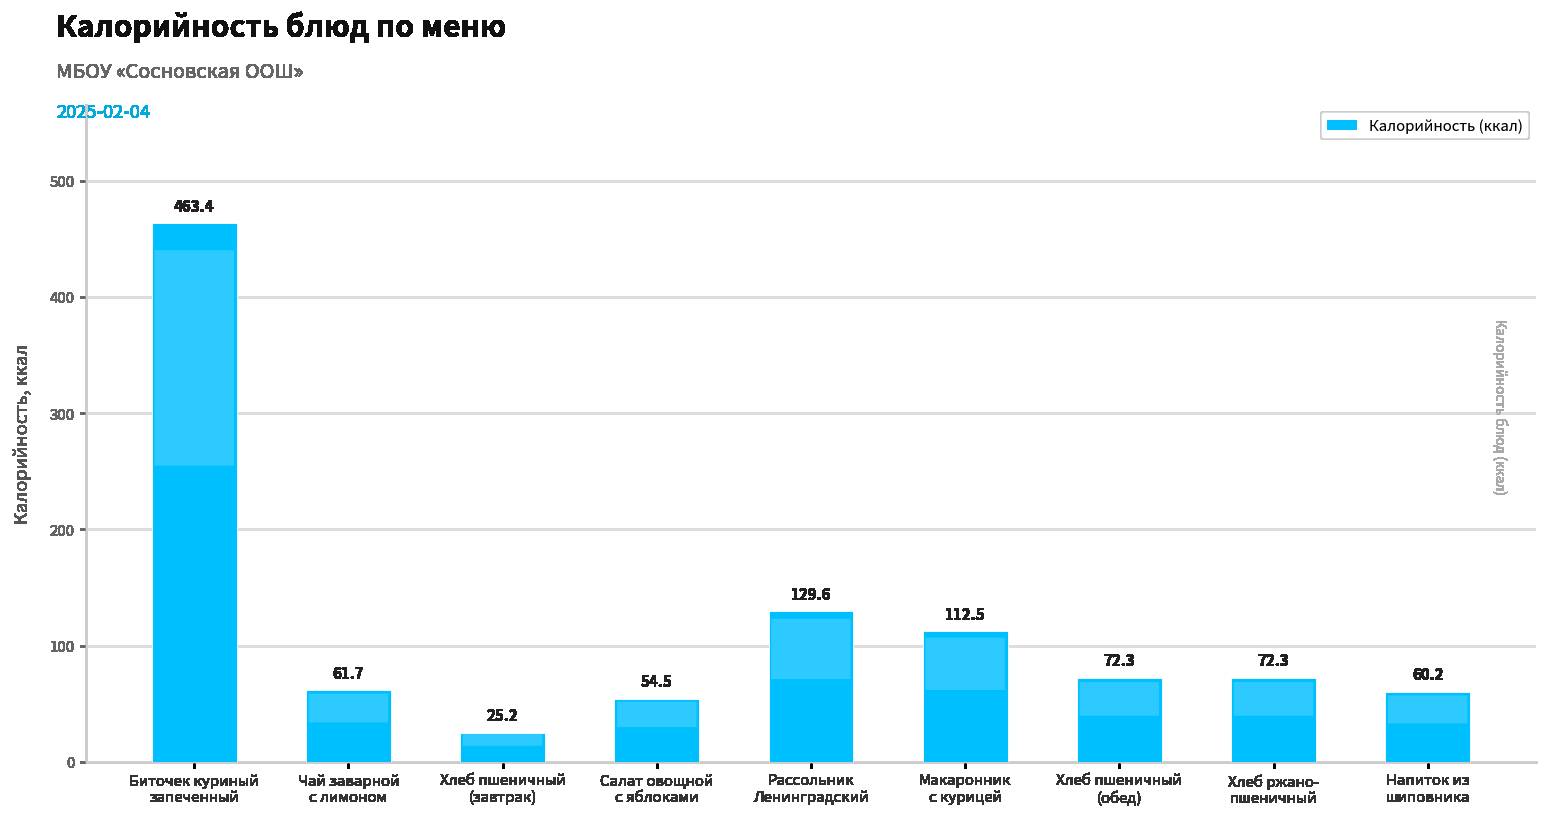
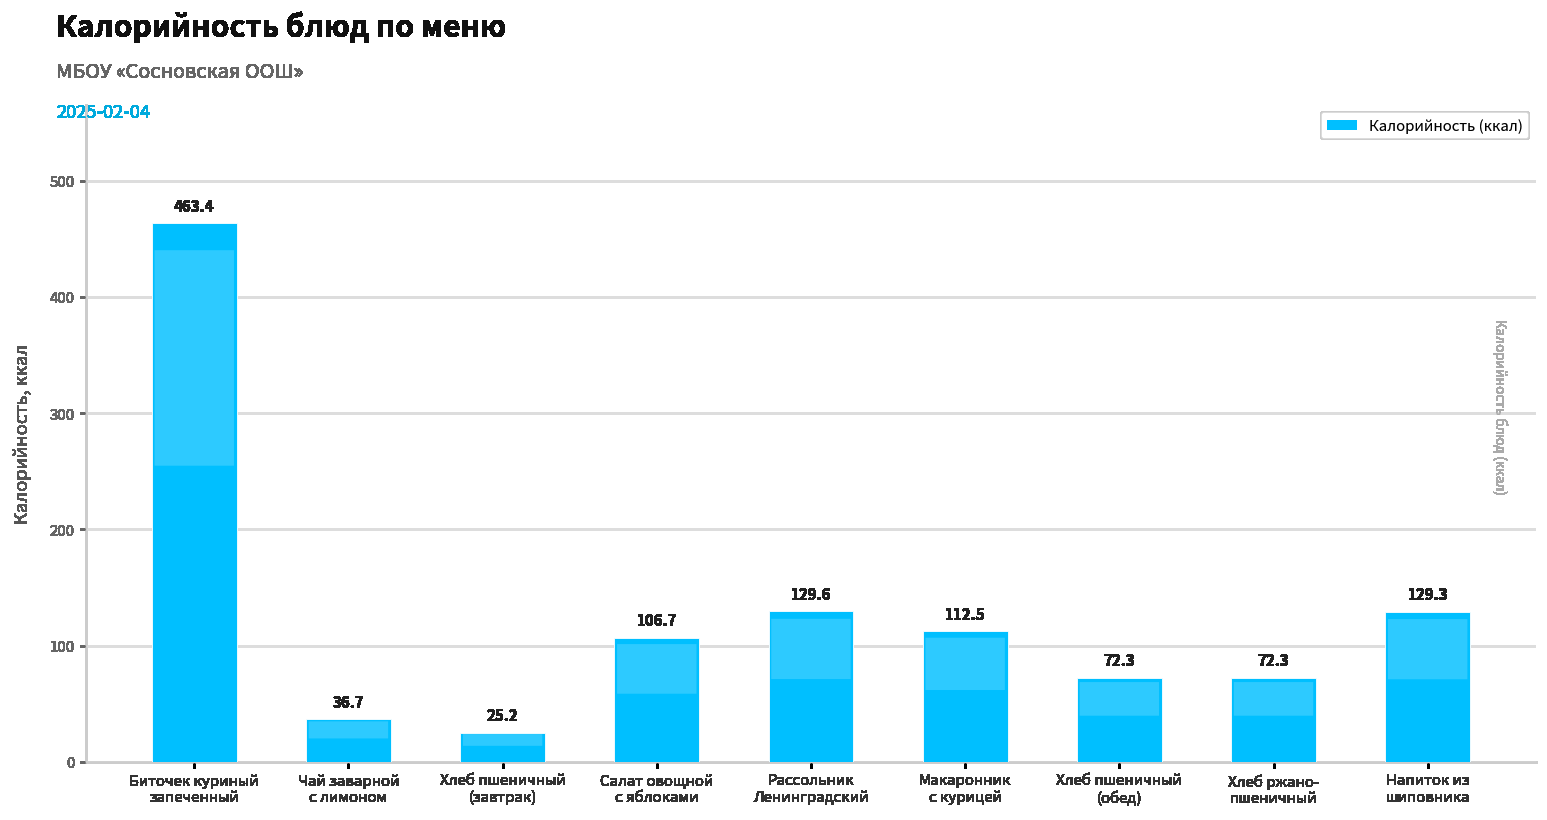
  {
    "Биточек куриный запеченный": 463.4,
-   "Чай заварной с лимоном": 61.7,
+   "Чай заварной с лимоном": 36.7,
    "Хлеб пшеничный (завтрак)": 25.2,
-   "Салат овощной с яблоками": 54.5,
+   "Салат овощной с яблоками": 106.7,
    "Рассольник Ленинградский": 129.6,
    "Макаронник с курицей": 112.5,
    "Хлеб пшеничный (обед)": 72.3,
    "Хлеб ржано- пшеничный": 72.3,
-   "Напиток из шиповника": 60.2
+   "Напиток из шиповника": 129.3
  }
